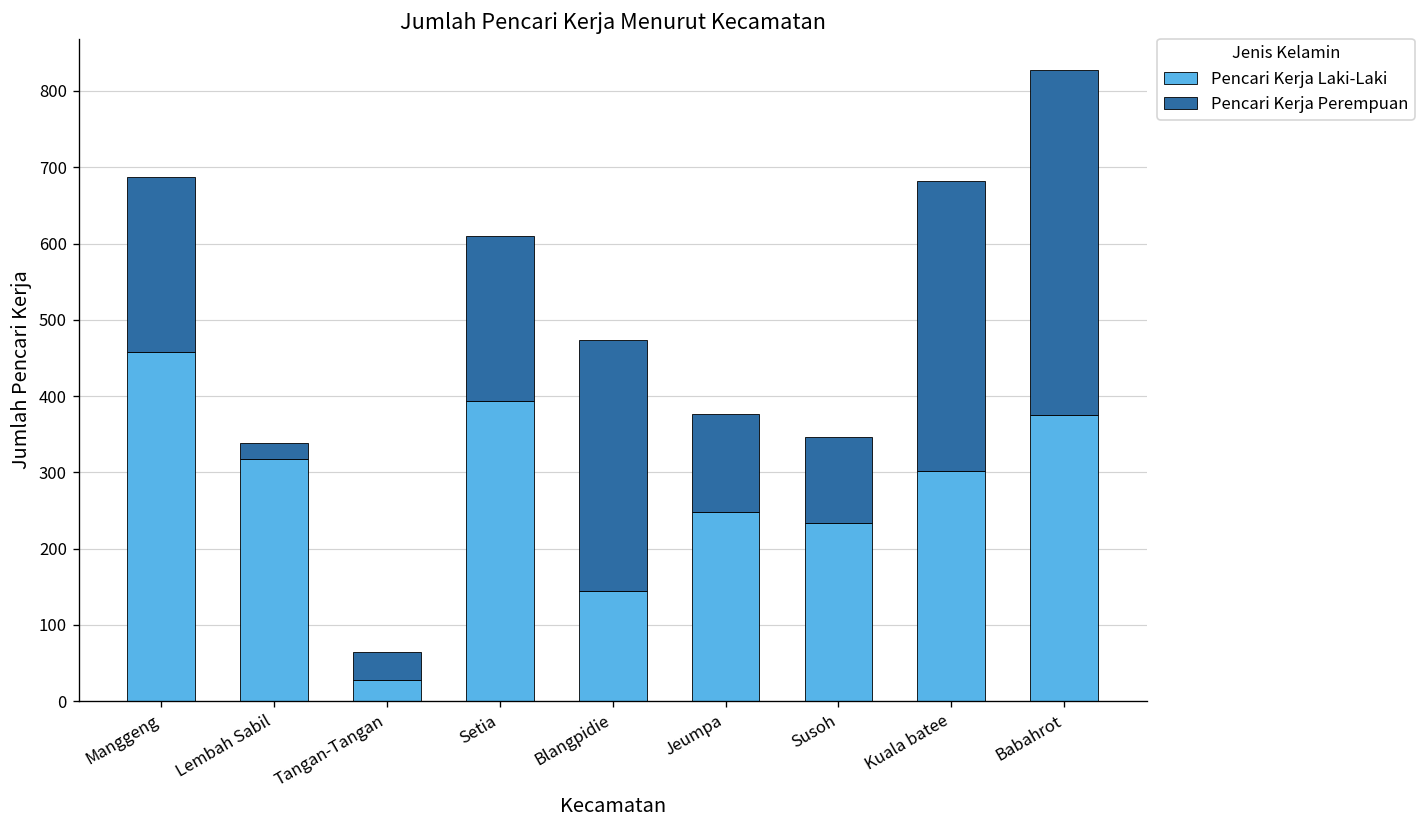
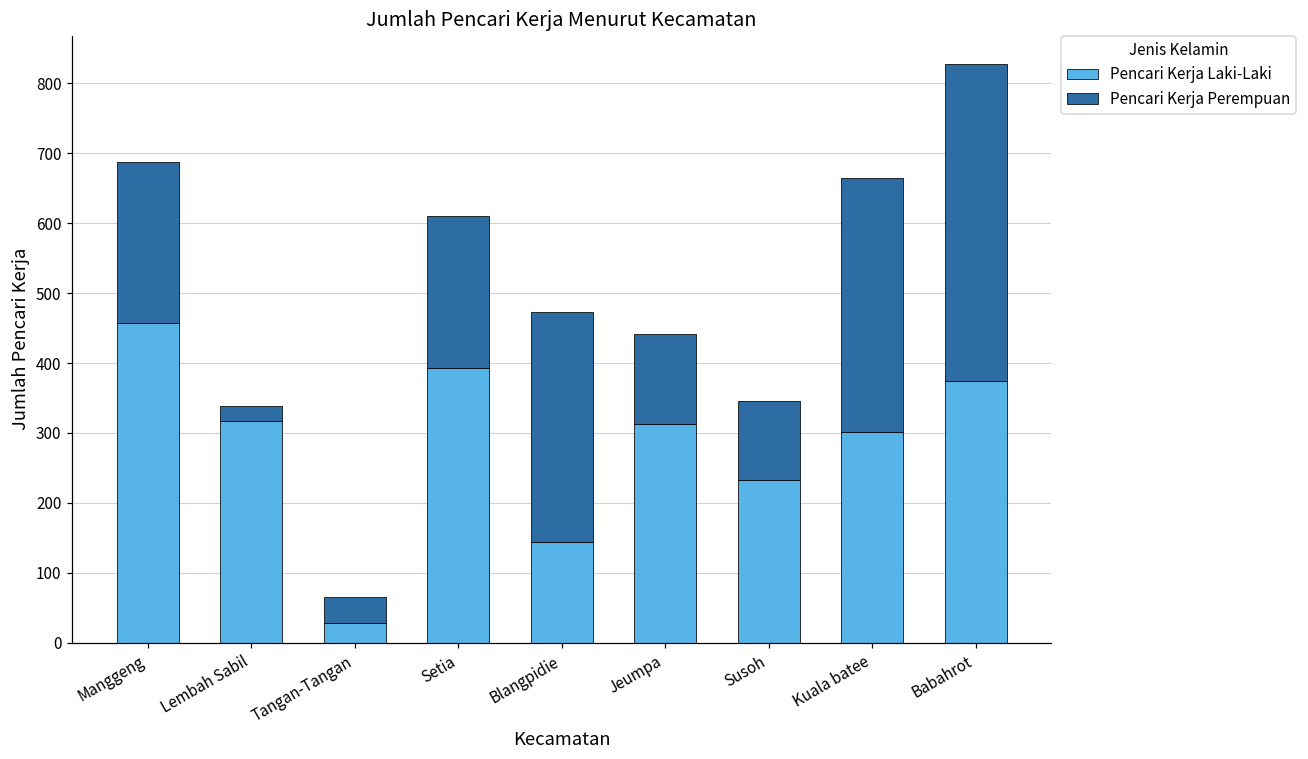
  {
    "Pencari Kerja Laki-Laki": {
      "Manggeng": 460,
      "Lembah Sabil": 320,
      "Tangan-Tangan": 30,
      "Setia": 390,
      "Blangpidie": 140,
-     "Jeumpa": 250,
+     "Jeumpa": 310,
      "Susoh": 230,
      "Kuala batee": 300,
      "Babahrot": 380
    },
    "Pencari Kerja Perempuan": {
      "Manggeng": 230,
      "Lembah Sabil": 20,
      "Tangan-Tangan": 40,
      "Setia": 220,
      "Blangpidie": 330,
      "Jeumpa": 130,
      "Susoh": 110,
-     "Kuala batee": 380,
+     "Kuala batee": 360,
      "Babahrot": 450
    }
  }
